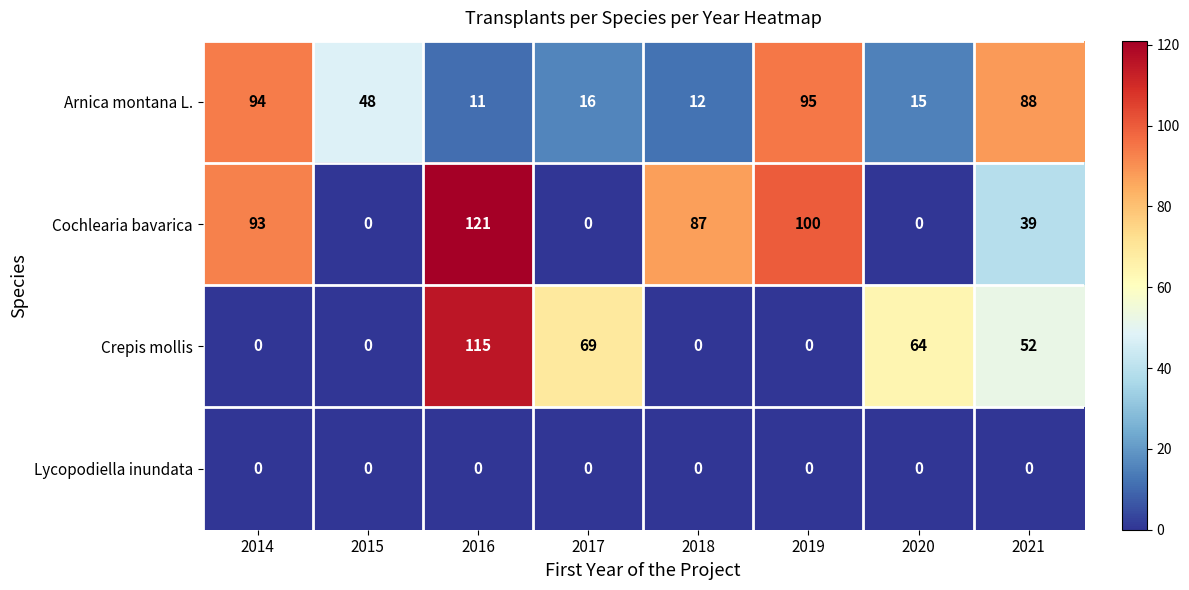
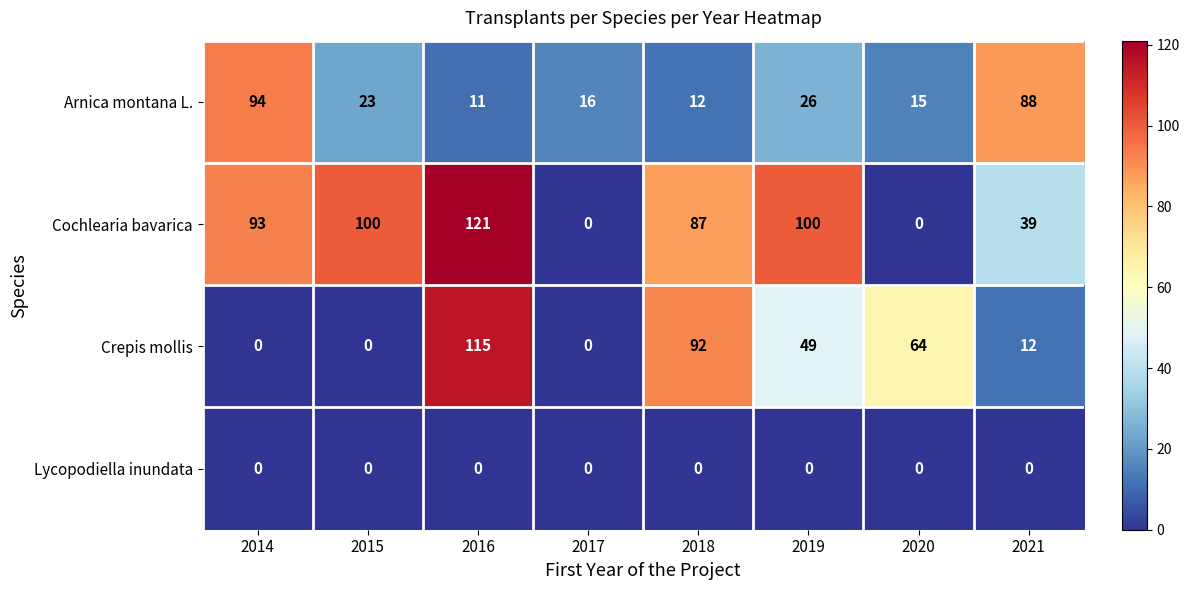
  {
    "Arnica montana L.": {
      "2014": 94,
-     "2015": 48,
+     "2015": 23,
      "2016": 11,
      "2017": 16,
      "2018": 12,
-     "2019": 95,
+     "2019": 26,
      "2020": 15,
      "2021": 88
    },
    "Cochlearia bavarica": {
      "2014": 93,
-     "2015": 0,
+     "2015": 100,
      "2016": 121,
      "2017": 0,
      "2018": 87,
      "2019": 100,
      "2020": 0,
      "2021": 39
    },
    "Crepis mollis": {
      "2014": 0,
      "2015": 0,
      "2016": 115,
-     "2017": 69,
-     "2018": 0,
-     "2019": 0,
+     "2017": 0,
+     "2018": 92,
+     "2019": 49,
      "2020": 64,
-     "2021": 52
+     "2021": 12
    },
    "Lycopodiella inundata": {
      "2014": 0,
      "2015": 0,
      "2016": 0,
      "2017": 0,
      "2018": 0,
      "2019": 0,
      "2020": 0,
      "2021": 0
    }
  }
